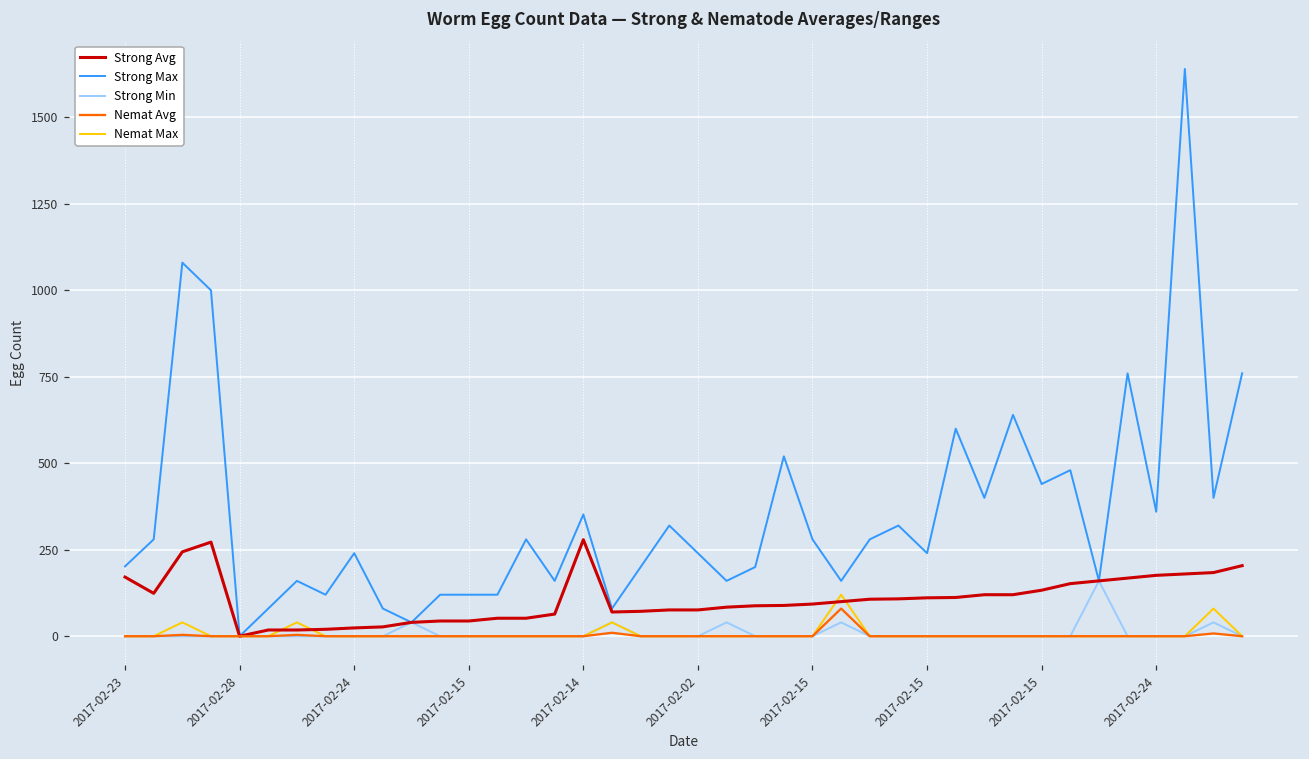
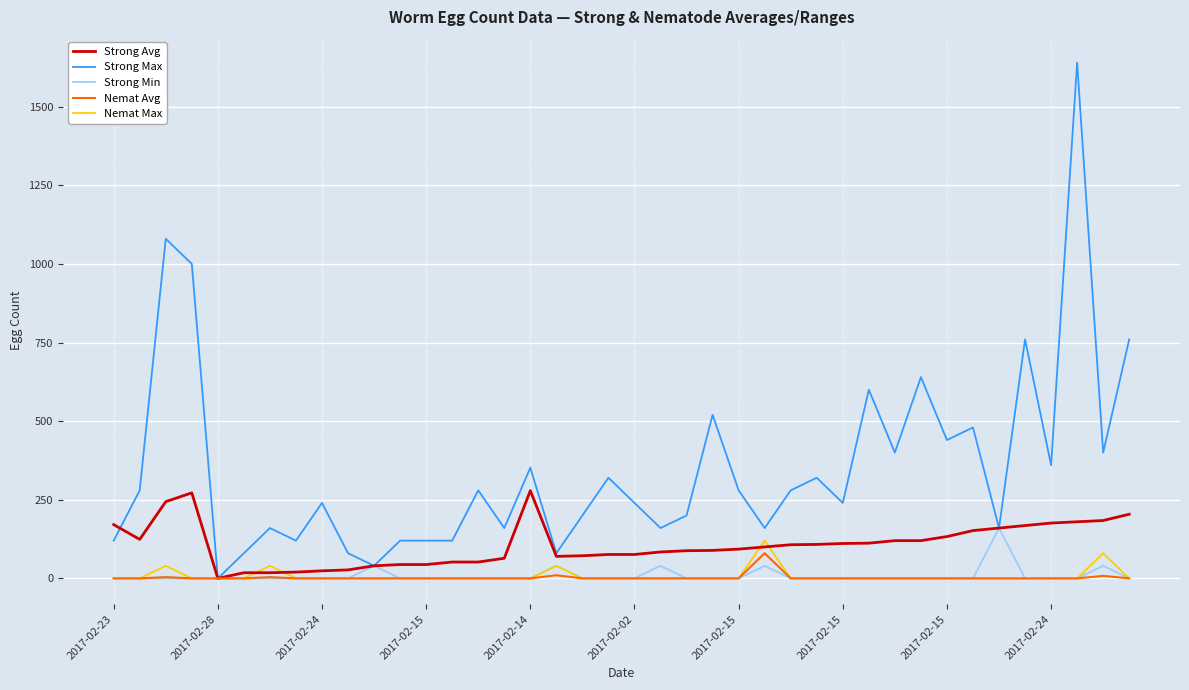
  {
    "Strong Avg": {
      "2017-02-23": 170,
      "2017-02-14": 280
    },
    "Strong Max": {
-     "2017-02-23": 200,
+     "2017-02-23": 120,
      "2017-02-14": 350
    }
  }
